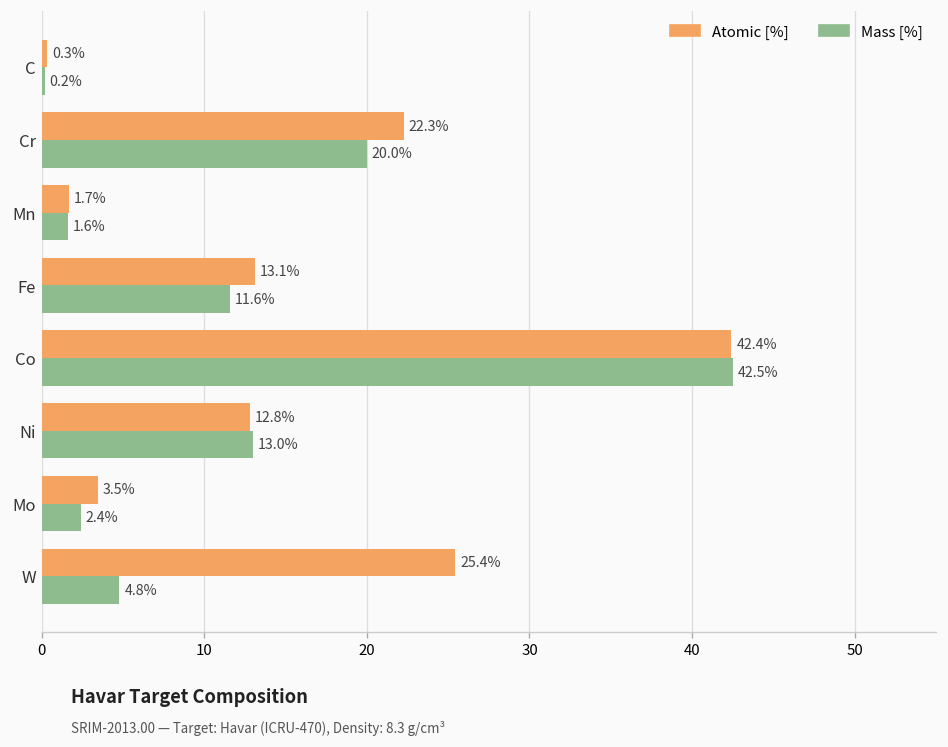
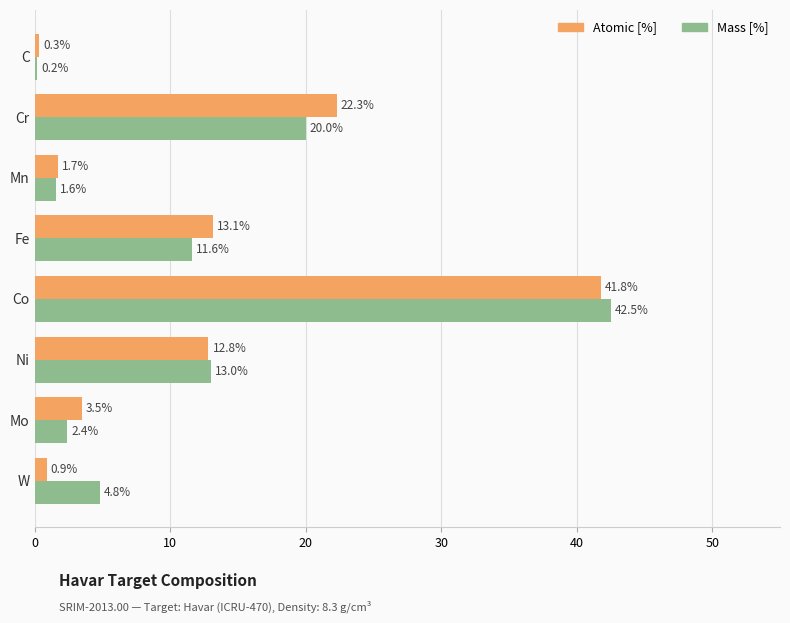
  {
    "Atomic [%]": {
      "C": "0.3%",
      "Cr": "22.3%",
      "Mn": "1.7%",
      "Fe": "13.1%",
-     "Co": "42.4%",
+     "Co": "41.8%",
      "Ni": "12.8%",
      "Mo": "3.5%",
-     "W": "25.4%"
+     "W": "0.9%"
    },
    "Mass [%]": {
      "C": "0.2%",
      "Cr": "20.0%",
      "Mn": "1.6%",
      "Fe": "11.6%",
      "Co": "42.5%",
      "Ni": "13.0%",
      "Mo": "2.4%",
      "W": "4.8%"
    }
  }
